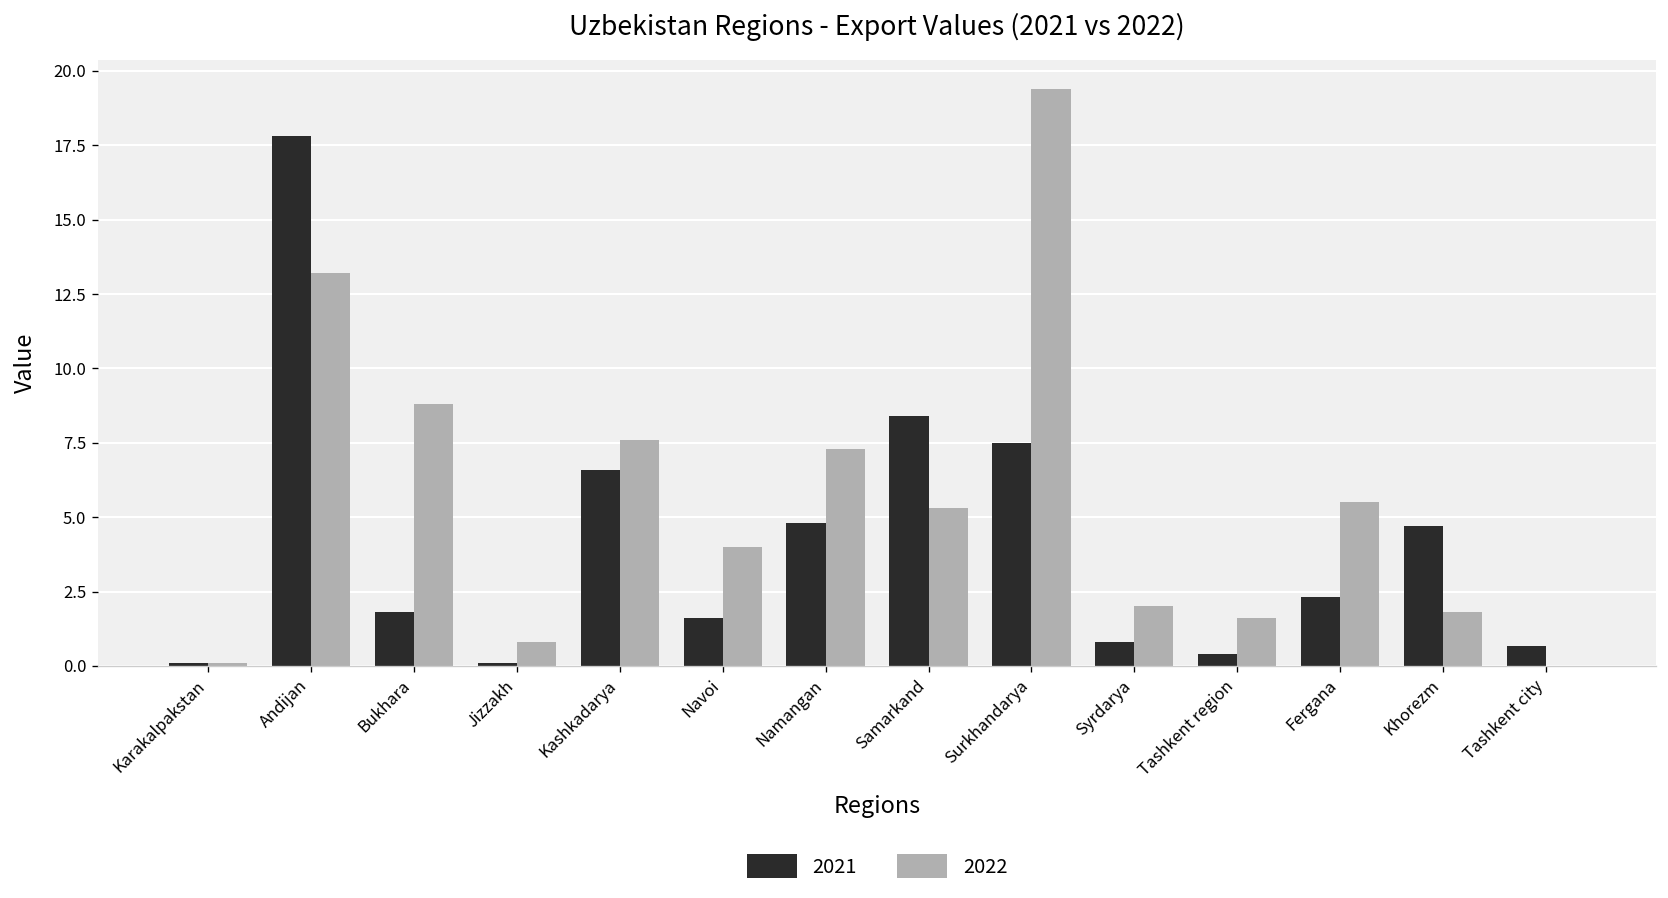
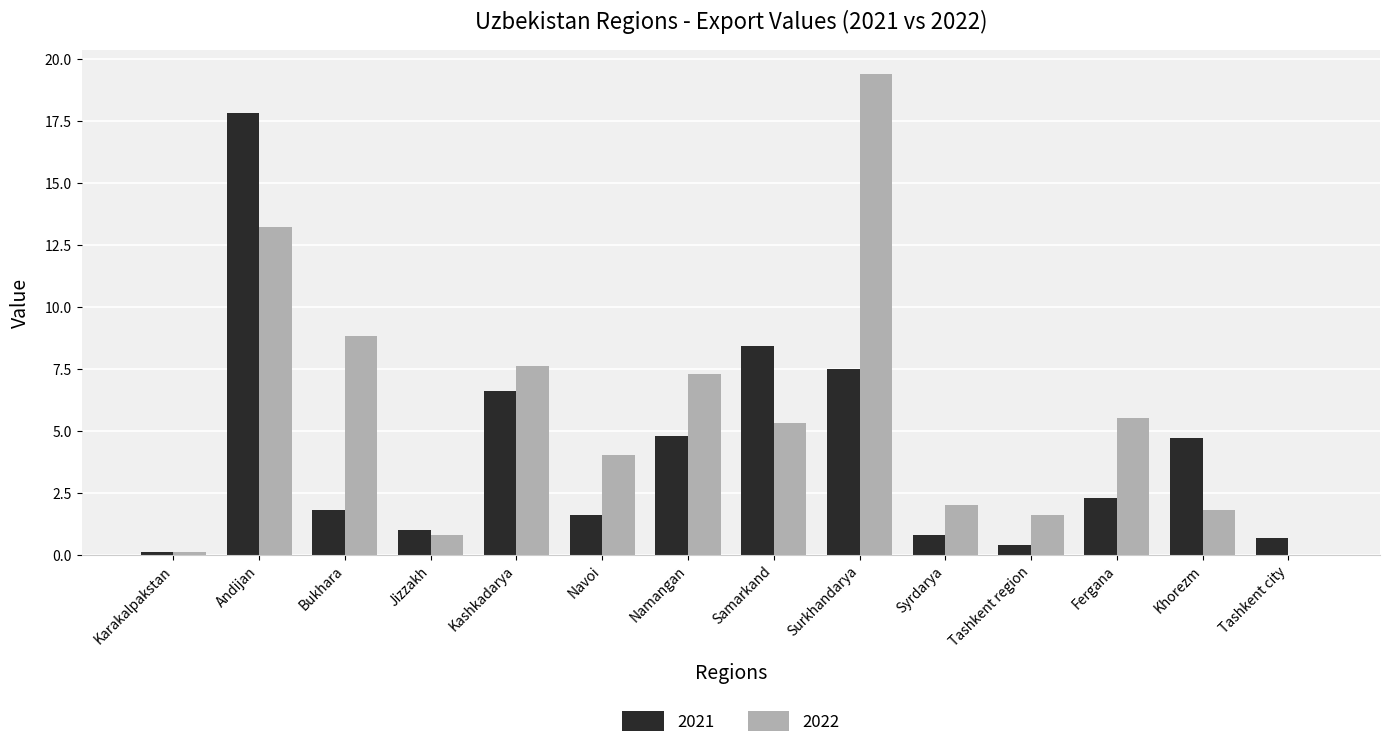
  {
    "2021": {
      "Andijan": 17.8,
      "Bukhara": 1.8,
-     "Jizzakh": 0.1,
+     "Jizzakh": 1.0,
      "Kashkadarya": 6.6,
      "Navoi": 1.6,
      "Namangan": 4.8,
      "Samarkand": 8.4,
      "Surkhandarya": 7.5,
      "Syrdarya": 0.8,
      "Tashkent region": 0.4,
      "Fergana": 2.3,
      "Khorezm": 4.7,
      "Tashkent city": 0.7
    },
    "2022": {
      "Andijan": 13.2,
      "Bukhara": 8.8,
      "Jizzakh": 0.8,
      "Kashkadarya": 7.6,
      "Navoi": 4.0,
      "Namangan": 7.3,
      "Samarkand": 5.3,
      "Surkhandarya": 19.4,
      "Syrdarya": 2.0,
      "Tashkent region": 1.6,
      "Fergana": 5.5,
      "Khorezm": 1.8
    }
  }
